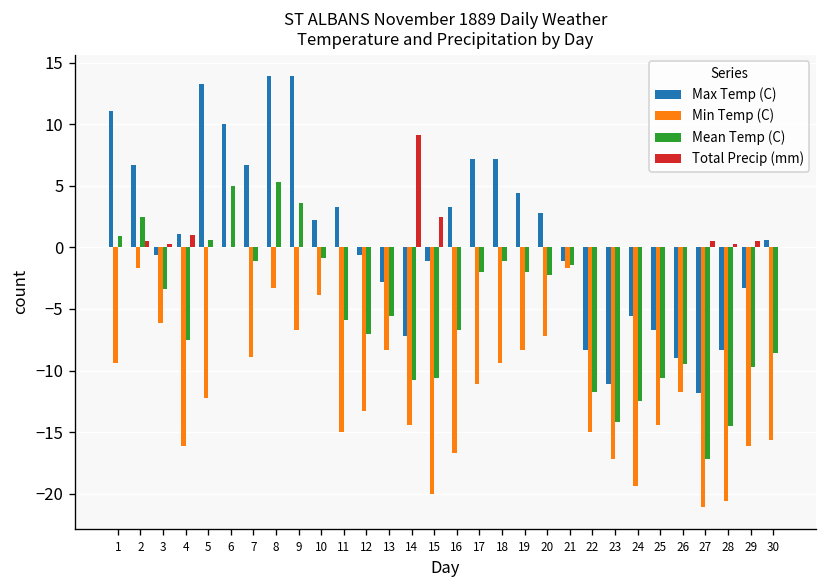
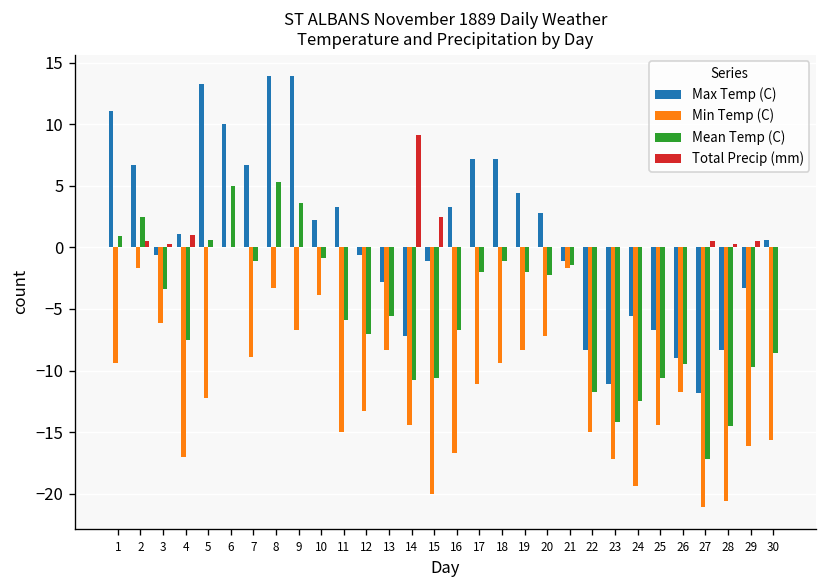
  {
    "Max Temp (C)": {
      "1": 11.1,
      "2": 6.7,
      "3": -0.6,
      "4": 1.1,
      "5": 13.3,
      "6": 10.0,
      "7": 6.7,
      "8": 13.9,
      "9": 13.9,
      "10": 2.2,
      "11": 3.3,
      "12": -0.6,
      "13": -2.8,
      "14": -7.2,
      "15": -1.1,
      "16": 3.3,
      "17": 7.2,
      "18": 7.2,
      "19": 4.4,
      "20": 2.8,
      "21": -1.1,
      "22": -8.3,
      "23": -11.1,
      "24": -5.6,
      "25": -6.7,
      "26": -9.0,
      "27": -11.8,
      "28": -8.3,
      "29": -3.3,
      "30": 0.6
    },
    "Min Temp (C)": {
      "1": -9.4,
      "2": -1.7,
      "3": -6.1,
-     "4": -16.1,
+     "4": -17.0,
      "5": -12.2,
      "6": 0.0,
      "7": -8.9,
      "8": -3.3,
      "9": -6.7,
      "10": -3.9,
      "11": -15.0,
      "12": -13.3,
      "13": -8.3,
      "14": -14.4,
      "15": -20.0,
      "16": -16.7,
      "17": -11.1,
      "18": -9.4,
      "19": -8.3,
      "20": -7.2,
      "21": -1.7,
      "22": -15.0,
      "23": -17.2,
      "24": -19.4,
      "25": -14.4,
      "26": -11.7,
      "27": -21.1,
      "28": -20.6,
      "29": -16.1,
      "30": -15.6
    },
    "Mean Temp (C)": {
      "1": 0.9,
      "2": 2.5,
      "3": -3.4,
      "4": -7.5,
      "5": 0.6,
      "6": 5.0,
      "7": -1.1,
      "8": 5.3,
      "9": 3.6,
      "10": -0.9,
      "11": -5.9,
      "12": -7.0,
      "13": -5.6,
      "14": -10.8,
      "15": -10.6,
      "16": -6.7,
      "17": -2.0,
      "18": -1.1,
      "19": -2.0,
      "20": -2.2,
      "21": -1.4,
      "22": -11.7,
      "23": -14.2,
      "24": -12.5,
      "25": -10.6,
      "26": -9.5,
      "27": -17.2,
      "28": -14.5,
      "29": -9.7,
      "30": -8.6
    },
    "Total Precip (mm)": {
      "1": 0.0,
      "2": 0.5,
      "3": 0.3,
      "4": 1.0,
      "5": 0.0,
      "6": 0.0,
      "7": 0.0,
      "8": 0.0,
      "9": 0.0,
      "10": 0.0,
      "11": 0.0,
      "12": 0.0,
      "13": 0.0,
      "14": 9.1,
      "15": 2.5,
      "16": 0.0,
      "17": 0.0,
      "18": 0.0,
      "19": 0.0,
      "20": 0.0,
      "21": 0.0,
      "22": 0.0,
      "23": 0.0,
      "24": 0.0,
      "25": 0.0,
      "26": 0.0,
      "27": 0.5,
      "28": 0.3,
      "29": 0.5,
      "30": 0.0
    }
  }
